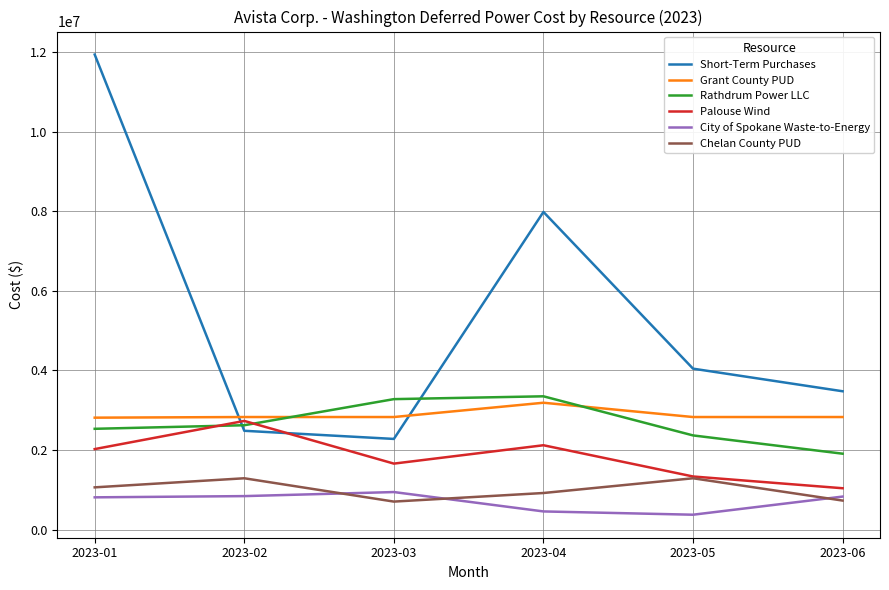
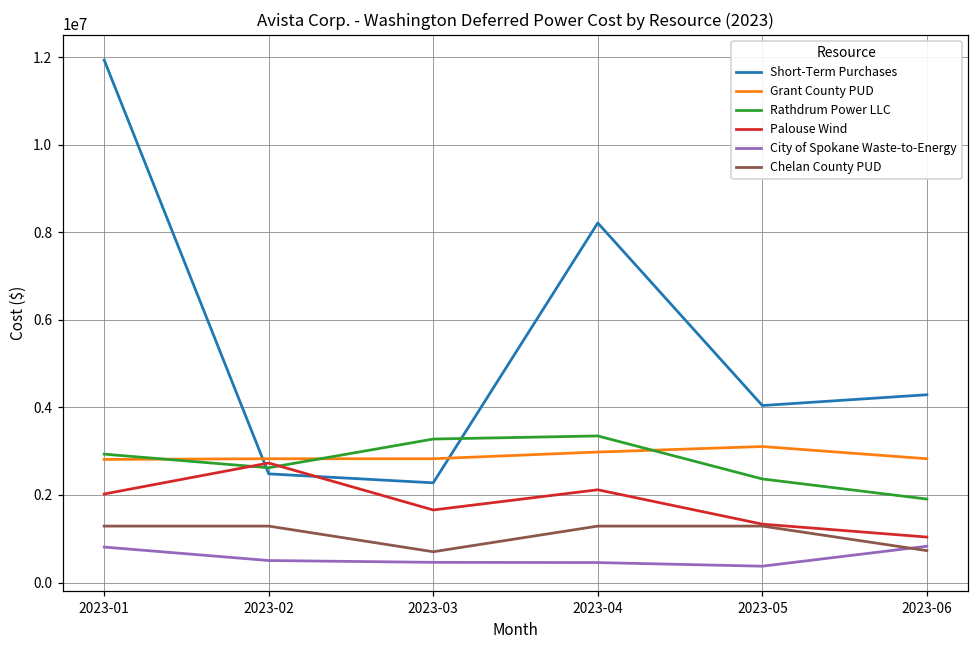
  {
    "Short-Term Purchases": {
      "2023-01": 11900000,
      "2023-02": 2500000,
      "2023-03": 2300000,
-     "2023-04": 8000000,
+     "2023-04": 8200000,
      "2023-05": 4000000,
-     "2023-06": 3500000
+     "2023-06": 4300000
    },
    "Grant County PUD": {
      "2023-01": 2800000,
      "2023-02": 2800000,
      "2023-03": 2800000,
-     "2023-04": 3200000,
-     "2023-05": 2800000,
+     "2023-04": 3000000,
+     "2023-05": 3100000,
      "2023-06": 2800000
    },
    "Rathdrum Power LLC": {
-     "2023-01": 2500000,
+     "2023-01": 2900000,
      "2023-02": 2600000,
      "2023-03": 3300000,
      "2023-04": 3300000,
      "2023-05": 2400000,
      "2023-06": 1900000
    },
    "Palouse Wind": {
      "2023-01": 2000000,
      "2023-02": 2700000,
      "2023-03": 1700000,
      "2023-04": 2100000,
      "2023-06": 1000000
    },
    "City of Spokane Waste-to-Energy": {
      "2023-01": 800000,
-     "2023-02": 800000,
-     "2023-03": 900000,
+     "2023-02": 500000,
+     "2023-03": 500000,
      "2023-04": 500000,
      "2023-05": 400000,
      "2023-06": 800000
    },
    "Chelan County PUD": {
-     "2023-01": 1100000,
+     "2023-01": 1300000,
      "2023-02": 1300000,
      "2023-03": 700000,
-     "2023-04": 900000,
+     "2023-04": 1300000,
      "2023-06": 700000
    }
  }
